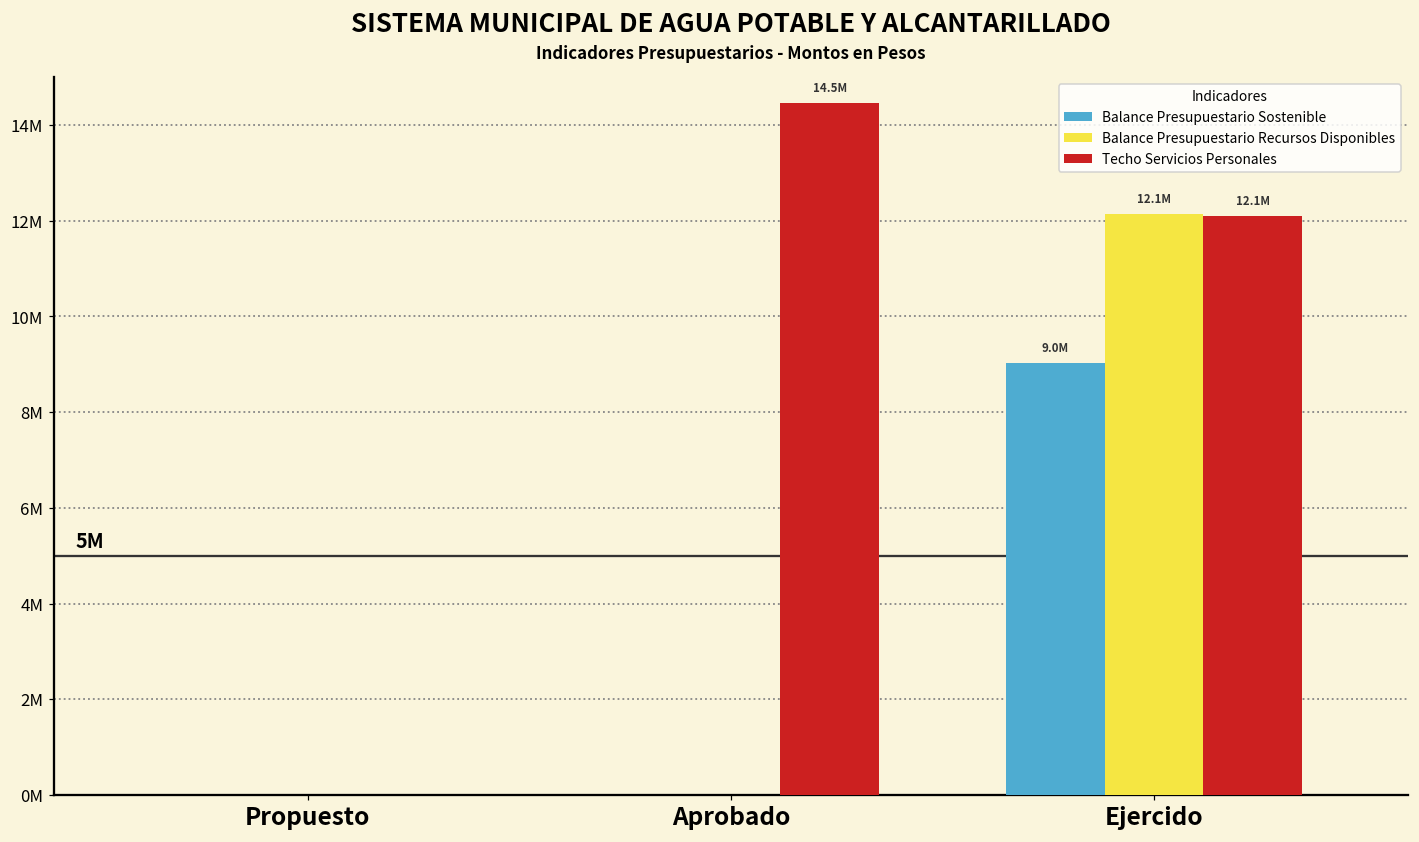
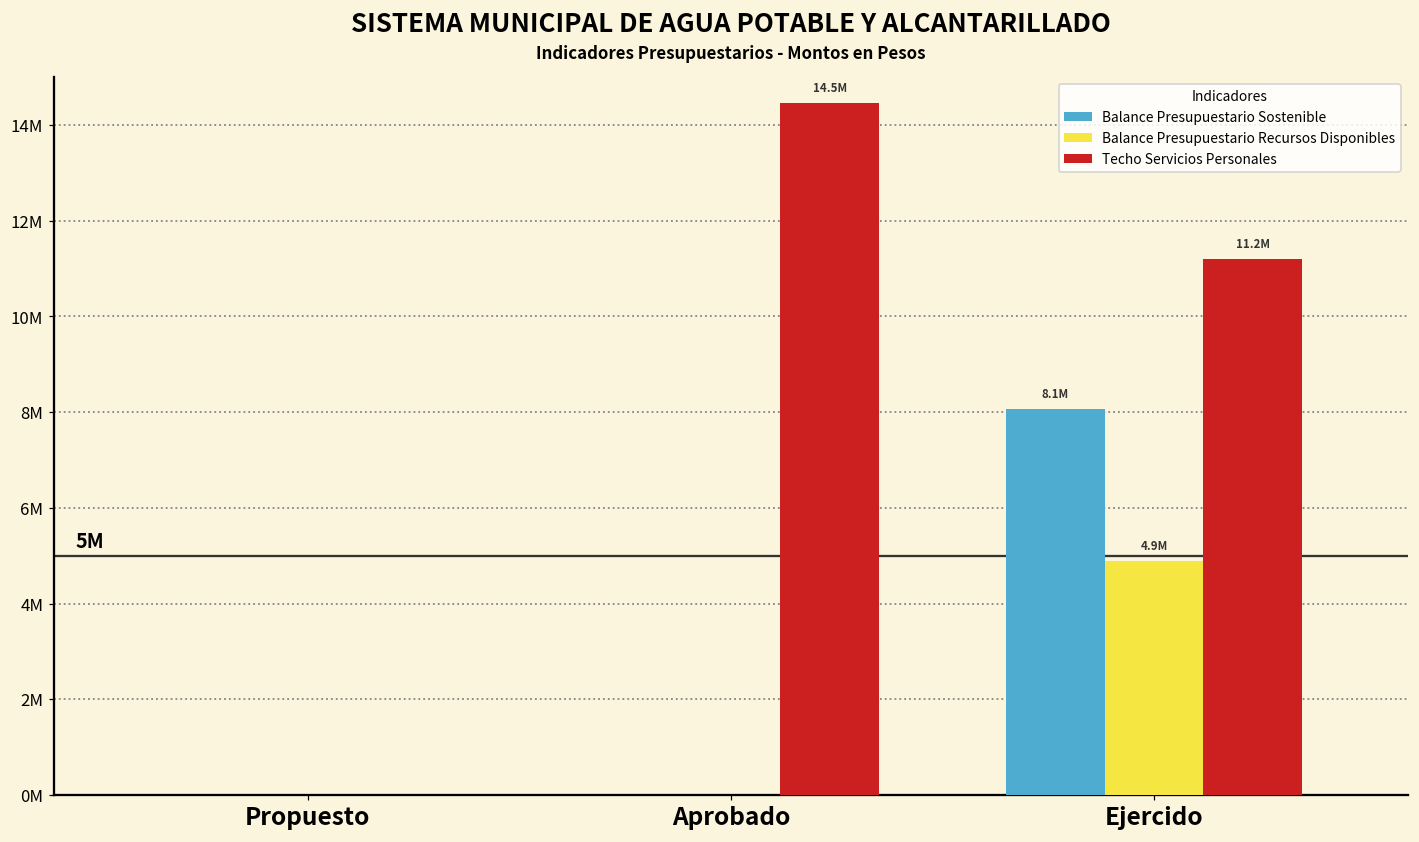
  {
    "Balance Presupuestario Sostenible": {
-     "Ejercido": "9.0M"
+     "Ejercido": "8.1M"
    },
    "Balance Presupuestario Recursos Disponibles": {
-     "Ejercido": "12.1M"
+     "Ejercido": "4.9M"
    },
    "Techo Servicios Personales": {
      "Aprobado": "14.5M",
-     "Ejercido": "12.1M"
+     "Ejercido": "11.2M"
    }
  }
